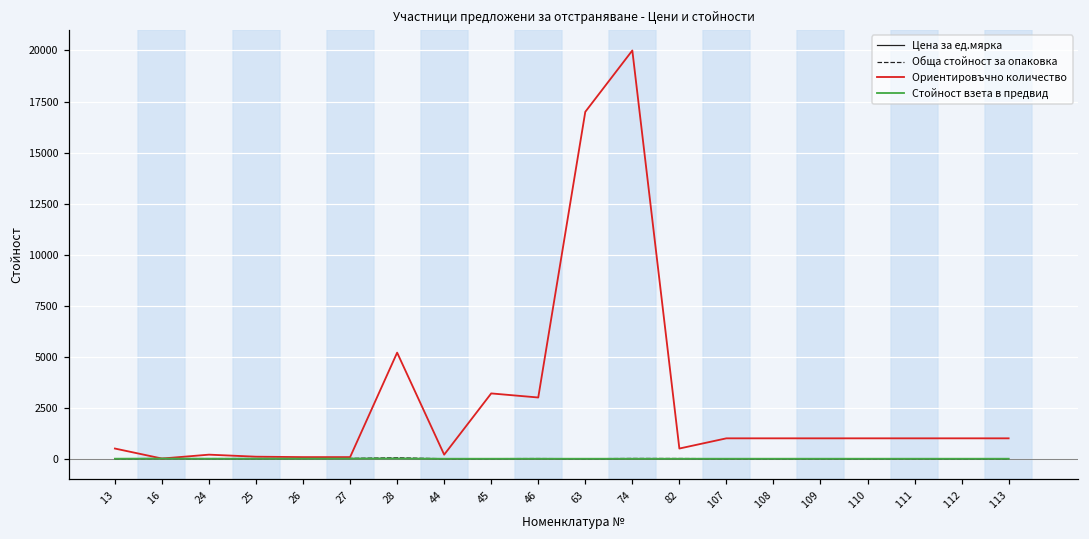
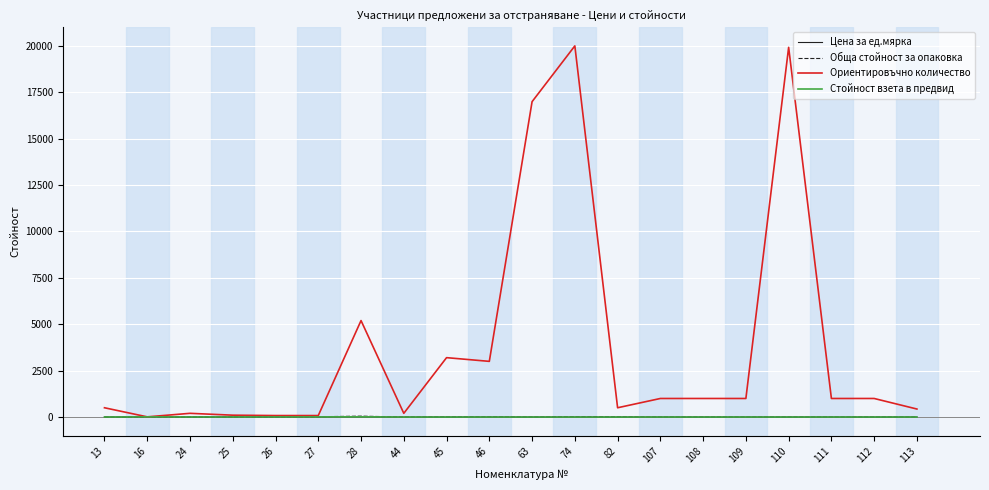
  {
    "Ориентировъчно количество": {
      "13": 500,
      "24": 200,
      "28": 5200,
      "44": 200,
      "45": 3200,
      "46": 3000,
      "63": 17000,
      "74": 20000,
      "82": 500,
      "107": 1000,
      "108": 1000,
      "109": 1000,
-     "110": 1000,
+     "110": 19900,
      "111": 1000,
      "112": 1000,
-     "113": 1000
+     "113": 400
    }
  }
